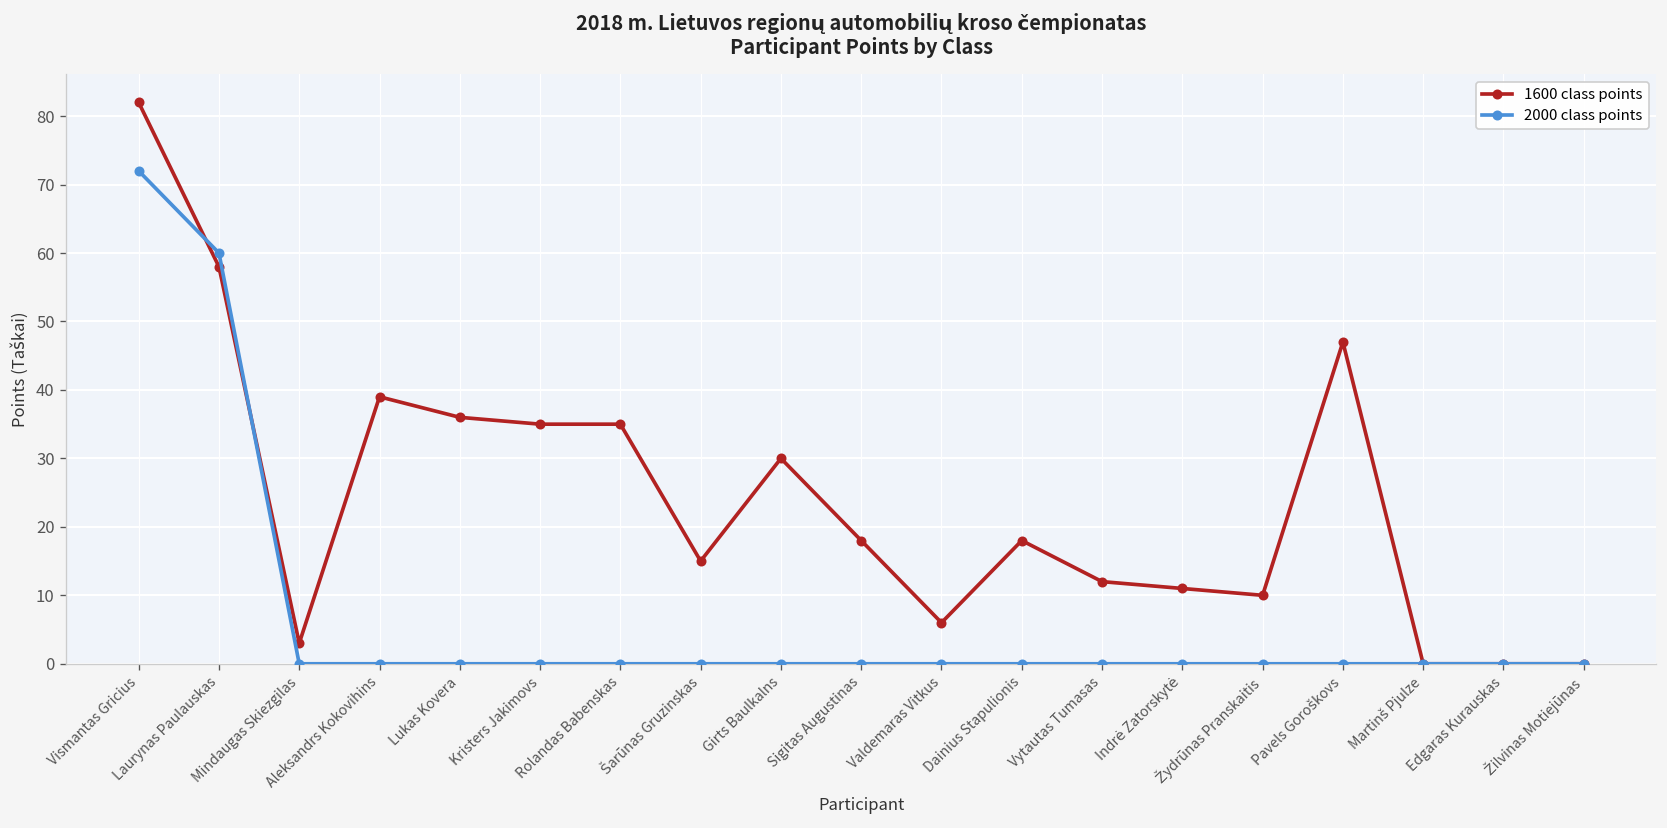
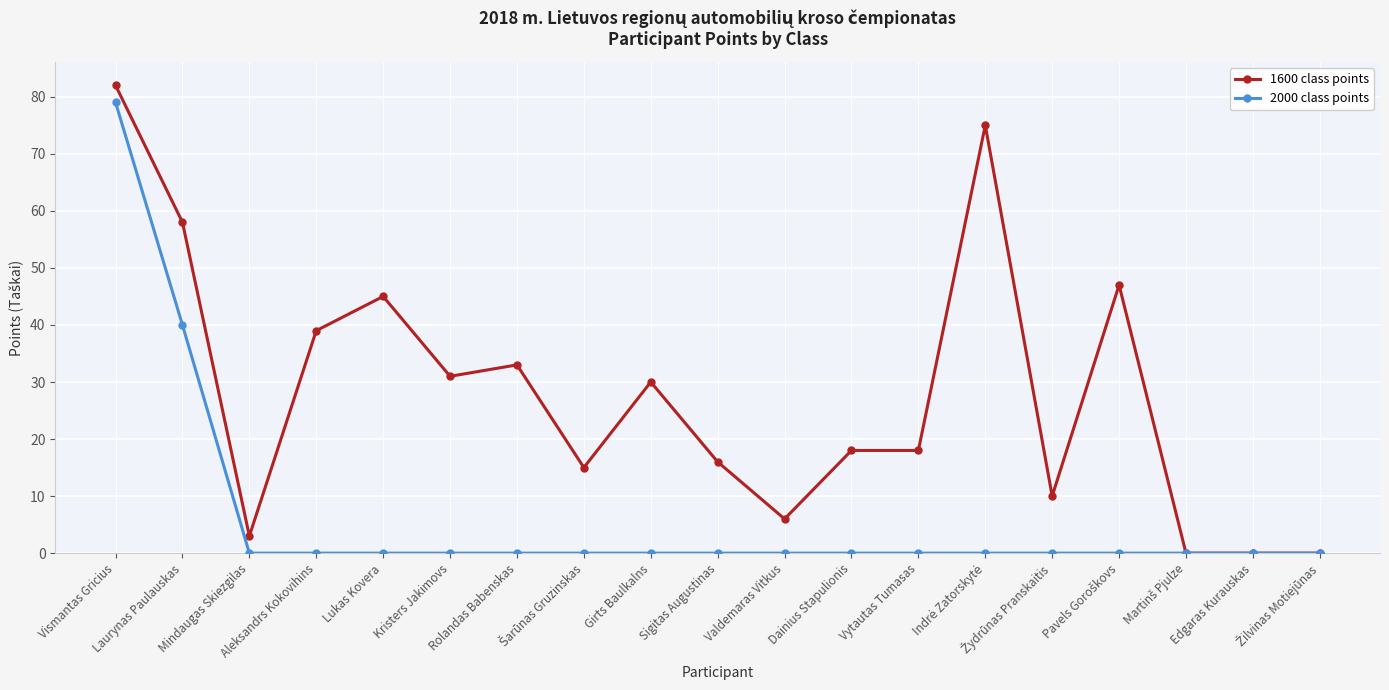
  {
    "1600 class points": {
      "Vismantas Gricius": 82,
      "Laurynas Paulauskas": 58,
      "Mindaugas Skiezgilas": 3,
      "Aleksandrs Kokovihins": 39,
-     "Lukas Kovera": 36,
-     "Kristers Jakimovs": 35,
-     "Rolandas Babenskas": 35,
+     "Lukas Kovera": 45,
+     "Kristers Jakimovs": 31,
+     "Rolandas Babenskas": 33,
      "Šarūnas Gruzinskas": 15,
      "Girts Baulkalns": 30,
-     "Sigitas Augustinas": 18,
+     "Sigitas Augustinas": 16,
      "Valdemaras Vitkus": 6,
      "Dainius Stapulionis": 18,
-     "Vytautas Tumasas": 12,
-     "Indrė Zatorskytė": 11,
+     "Vytautas Tumasas": 18,
+     "Indrė Zatorskytė": 75,
      "Žydrūnas Pranskaitis": 10,
      "Pavels Goroškovs": 47
    },
    "2000 class points": {
-     "Vismantas Gricius": 72,
-     "Laurynas Paulauskas": 60,
+     "Vismantas Gricius": 79,
+     "Laurynas Paulauskas": 40,
      "Mindaugas Skiezgilas": 0,
      "Aleksandrs Kokovihins": 0,
      "Lukas Kovera": 0,
      "Kristers Jakimovs": 0,
      "Rolandas Babenskas": 0,
      "Šarūnas Gruzinskas": 0,
      "Girts Baulkalns": 0,
      "Sigitas Augustinas": 0,
      "Valdemaras Vitkus": 0,
      "Dainius Stapulionis": 0,
      "Vytautas Tumasas": 0,
      "Indrė Zatorskytė": 0,
      "Žydrūnas Pranskaitis": 0,
      "Pavels Goroškovs": 0
    }
  }
